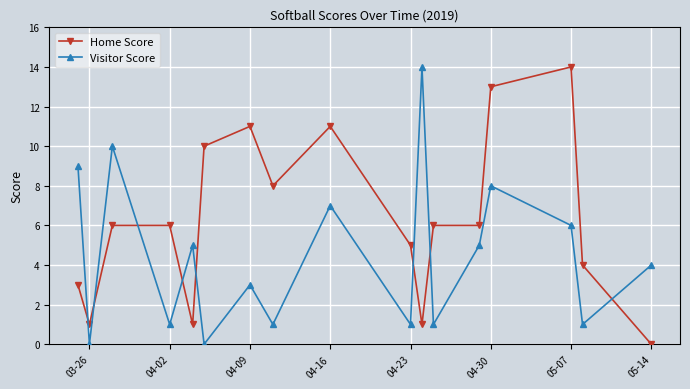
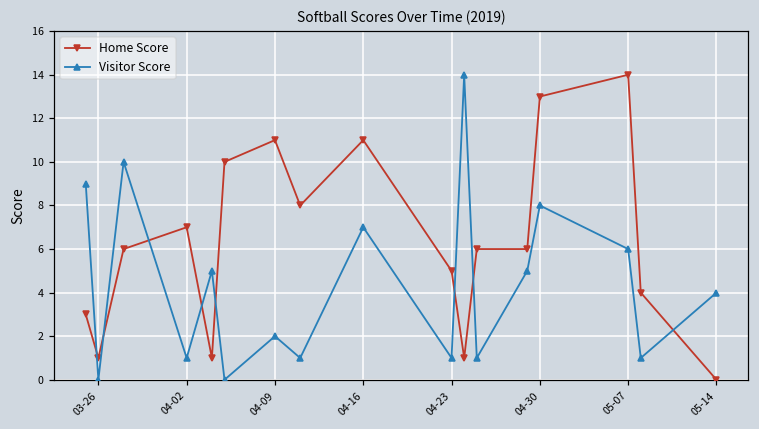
  {
    "Home Score": {
      "03-26": 1,
-     "04-02": 6,
+     "04-02": 7,
      "04-09": 11,
      "04-16": 11,
      "04-23": 5,
      "04-30": 13,
      "05-07": 14,
      "05-14": 0
    },
    "Visitor Score": {
      "03-26": 0,
      "04-02": 1,
-     "04-09": 3,
+     "04-09": 2,
      "04-16": 7,
      "04-23": 1,
      "04-30": 8,
      "05-07": 6,
      "05-14": 4
    }
  }
